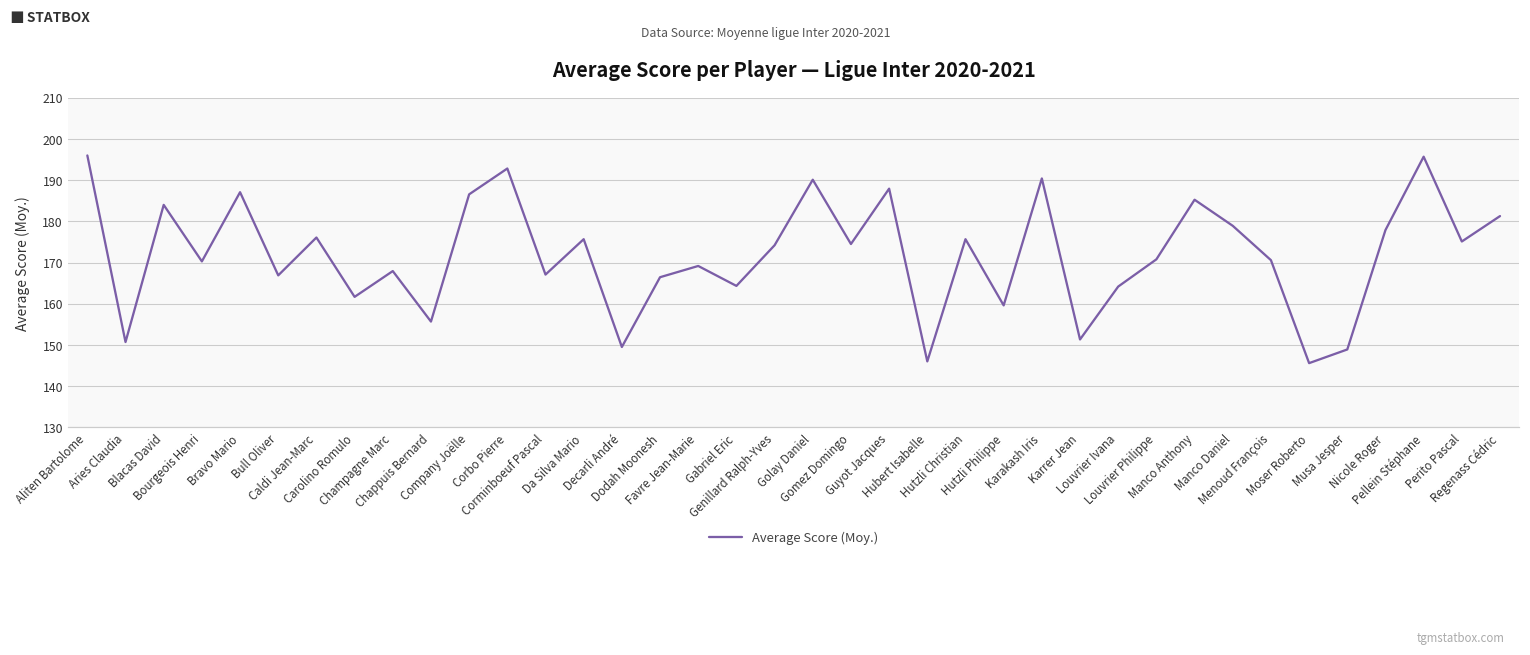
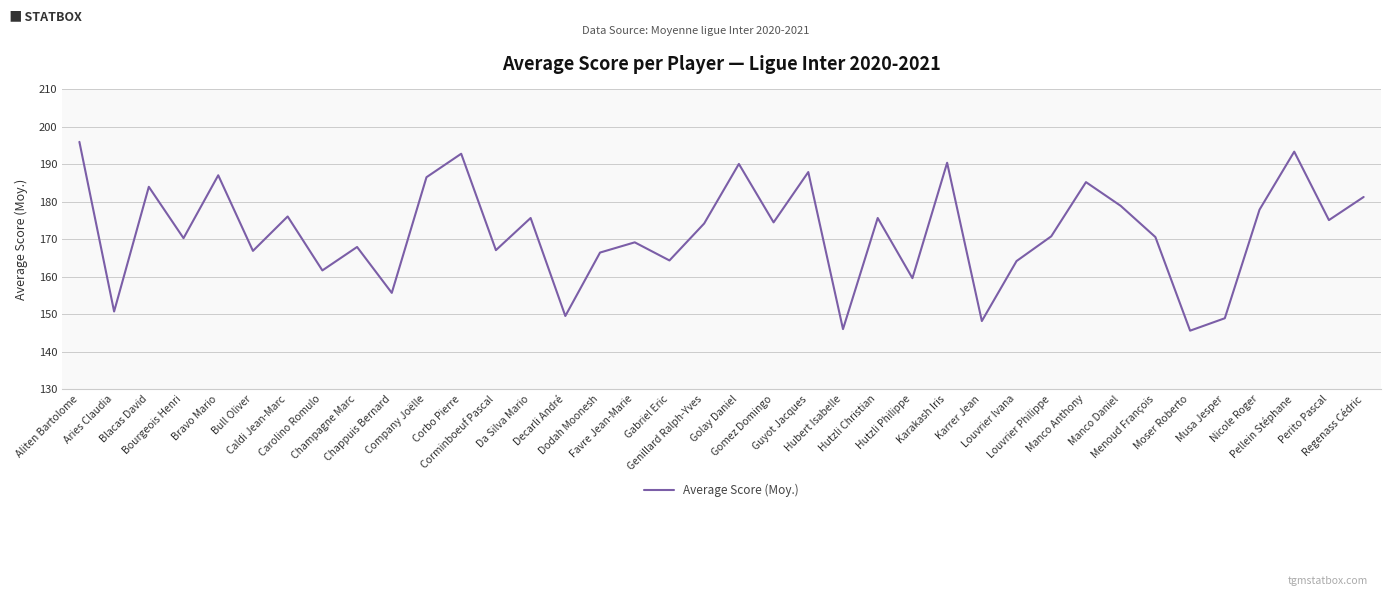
  {
    "Aliten Bartolome": 196,
    "Aries Claudia": 151,
    "Blacas David": 184,
    "Bourgeois Henri": 170,
    "Bravo Mario": 187,
    "Bull Oliver": 167,
    "Caldi Jean-Marc": 176,
    "Carolino Romulo": 162,
    "Champagne Marc": 168,
    "Chappuis Bernard": 156,
    "Company Joëlle": 187,
    "Corbo Pierre": 193,
    "Corminboeuf Pascal": 167,
    "Da Silva Mario": 176,
    "Decarli André": 150,
    "Dodah Moonesh": 166,
    "Favre Jean-Marie": 169,
    "Gabriel Eric": 164,
    "Genillard Ralph-Yves": 174,
    "Golay Daniel": 190,
    "Gomez Domingo": 175,
    "Guyot Jacques": 188,
    "Hubert Isabelle": 146,
    "Hutzli Christian": 176,
    "Hutzli Philippe": 160,
    "Karakash Iris": 190,
-   "Karrer Jean": 151,
+   "Karrer Jean": 148,
    "Louvrier Ivana": 164,
    "Louvrier Philippe": 171,
    "Manco Anthony": 185,
    "Manco Daniel": 179,
    "Menoud François": 171,
    "Moser Roberto": 146,
    "Musa Jesper": 149,
    "Nicole Roger": 178,
-   "Pellein Stéphane": 196,
+   "Pellein Stéphane": 193,
    "Perito Pascal": 175,
    "Regenass Cédric": 181
  }
